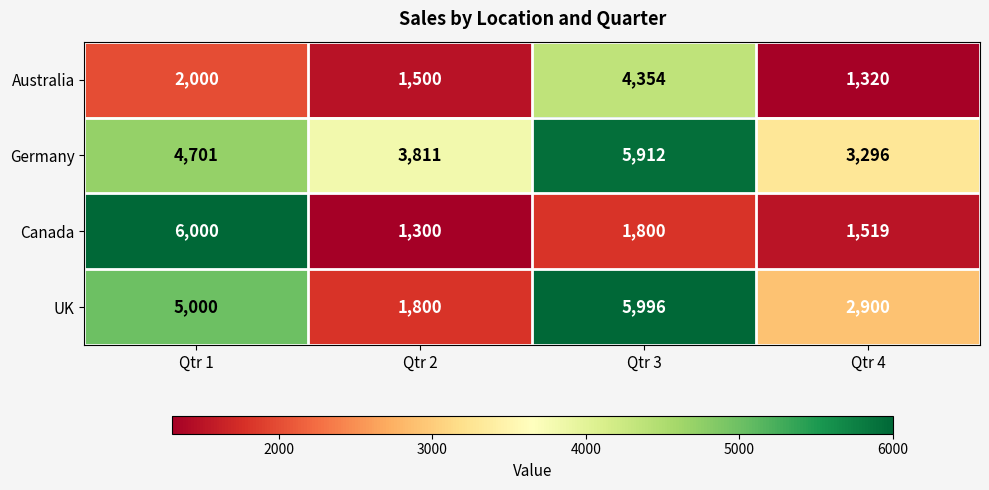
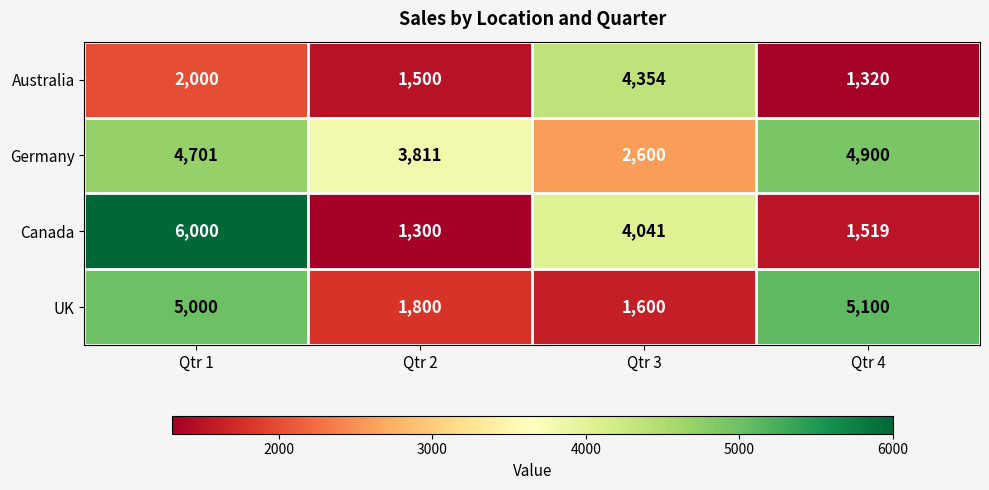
  {
    "Australia": {
      "Qtr 1": "2,000",
      "Qtr 2": "1,500",
      "Qtr 3": "4,354",
      "Qtr 4": "1,320"
    },
    "Germany": {
      "Qtr 1": "4,701",
      "Qtr 2": "3,811",
-     "Qtr 3": "5,912",
-     "Qtr 4": "3,296"
+     "Qtr 3": "2,600",
+     "Qtr 4": "4,900"
    },
    "Canada": {
      "Qtr 1": "6,000",
      "Qtr 2": "1,300",
-     "Qtr 3": "1,800",
+     "Qtr 3": "4,041",
      "Qtr 4": "1,519"
    },
    "UK": {
      "Qtr 1": "5,000",
      "Qtr 2": "1,800",
-     "Qtr 3": "5,996",
-     "Qtr 4": "2,900"
+     "Qtr 3": "1,600",
+     "Qtr 4": "5,100"
    }
  }
